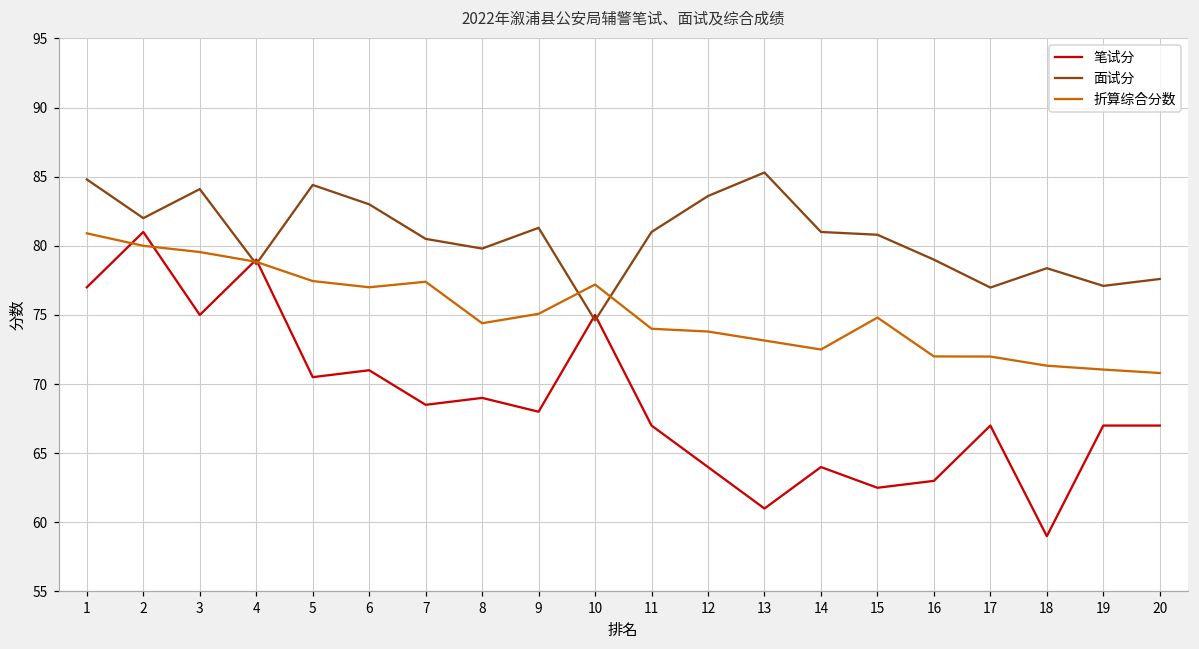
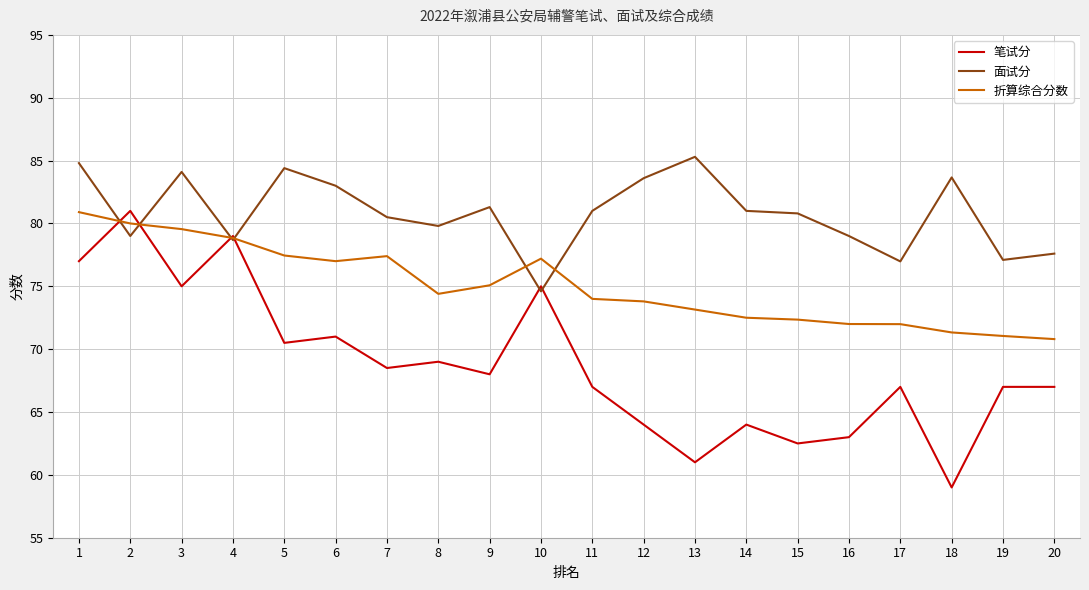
  {
    "笔试分": {
      "1": 77.0,
      "2": 81.0,
      "3": 75.0,
      "5": 70.5,
      "6": 71.0,
      "7": 68.5,
      "8": 69.0,
      "9": 68.0,
      "10": 75.0,
      "11": 67.0,
      "12": 64.0,
      "13": 61.0,
      "14": 64.0,
      "15": 62.5,
      "16": 63.0,
      "17": 67.0,
      "18": 59.0,
      "19": 67.0,
      "20": 67.0
    },
    "面试分": {
      "1": 84.8,
-     "2": 82,
+     "2": 79,
      "3": 84.1,
      "5": 84.4,
      "6": 83.0,
      "7": 80.5,
      "8": 79.8,
      "9": 81.3,
      "10": 74.6,
      "11": 81.0,
      "12": 83.6,
      "13": 85.3,
      "14": 81.0,
      "15": 80.8,
      "16": 79.0,
      "17": 77.0,
-     "18": 78.4,
+     "18": 83.7,
      "19": 77.1,
      "20": 77.6
    },
    "折算综合分数": {
      "1": 80.9,
      "2": 80.0,
      "3": 79.6,
      "5": 77.5,
      "6": 77.0,
      "7": 77.4,
      "8": 74.4,
      "9": 75.1,
      "10": 77.2,
      "11": 74.0,
      "12": 73.8,
      "13": 73.2,
      "14": 72.5,
-     "15": 74.8,
+     "15": 72.4,
      "16": 72.0,
      "17": 72.0,
      "18": 71.3,
      "19": 71.1,
      "20": 70.8
    }
  }
